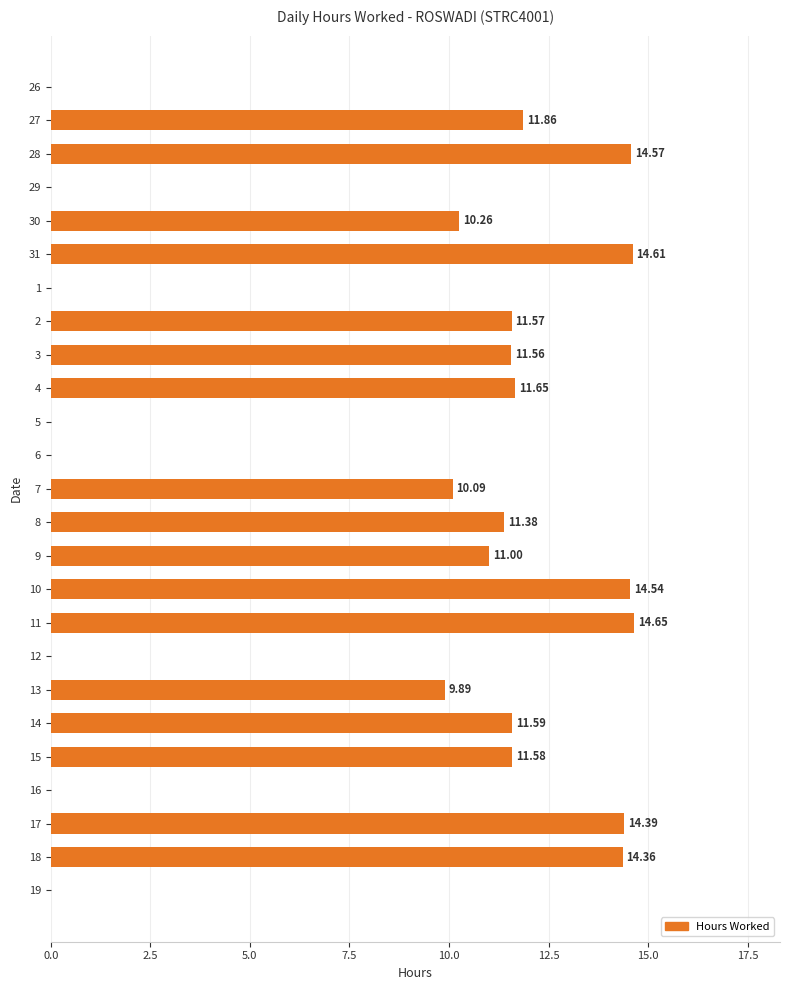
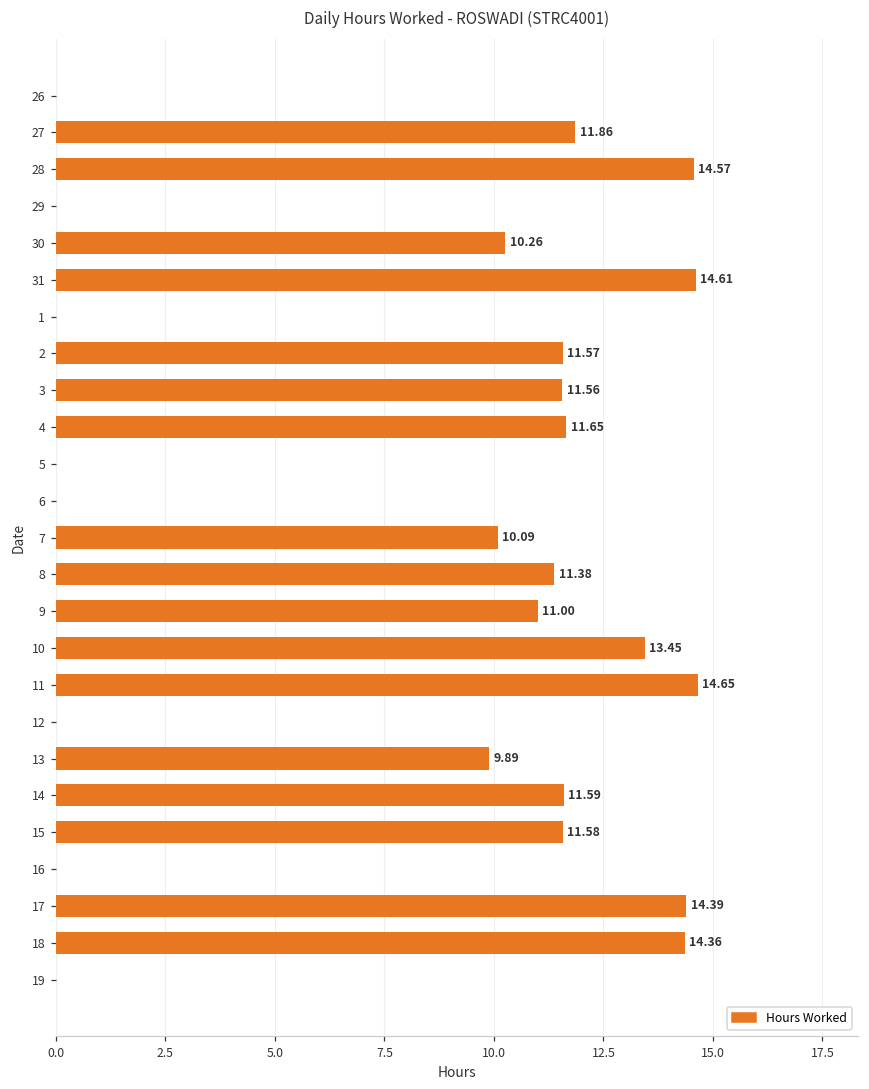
  {
    "27": 11.86,
    "28": 14.57,
    "30": 10.26,
    "31": 14.61,
    "2": 11.57,
    "3": 11.56,
    "4": 11.65,
    "7": 10.09,
    "8": 11.38,
    "9": 11.00,
-   "10": 14.54,
+   "10": 13.45,
    "11": 14.65,
    "13": 9.89,
    "14": 11.59,
    "15": 11.58,
    "17": 14.39,
    "18": 14.36
  }
